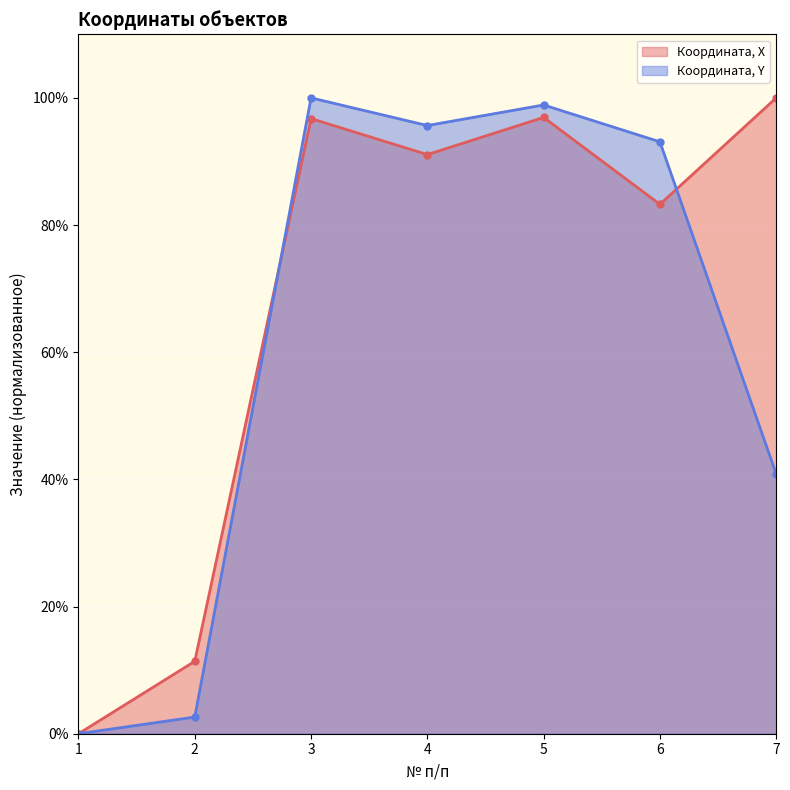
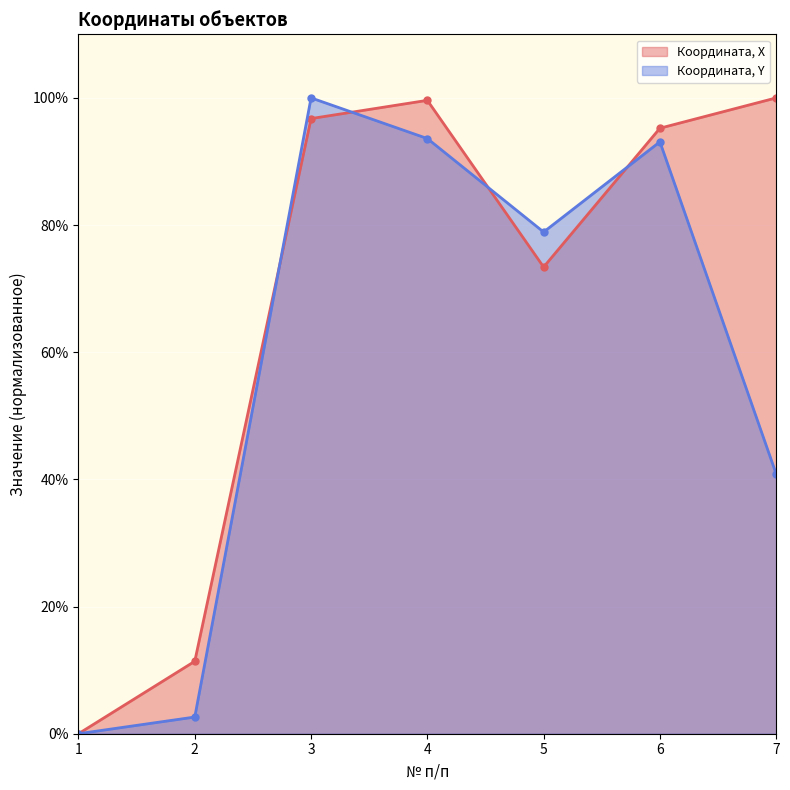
  {
    "Координата, X": {
      "2": "11%",
      "3": "97%",
-     "4": "91%",
-     "5": "97%",
-     "6": "83%",
+     "4": "100%",
+     "5": "73%",
+     "6": "95%",
      "7": "100%"
    },
    "Координата, Y": {
      "2": "3%",
      "3": "100%",
-     "4": "96%",
-     "5": "99%",
+     "4": "94%",
+     "5": "79%",
      "6": "93%",
      "7": "41%"
    }
  }
